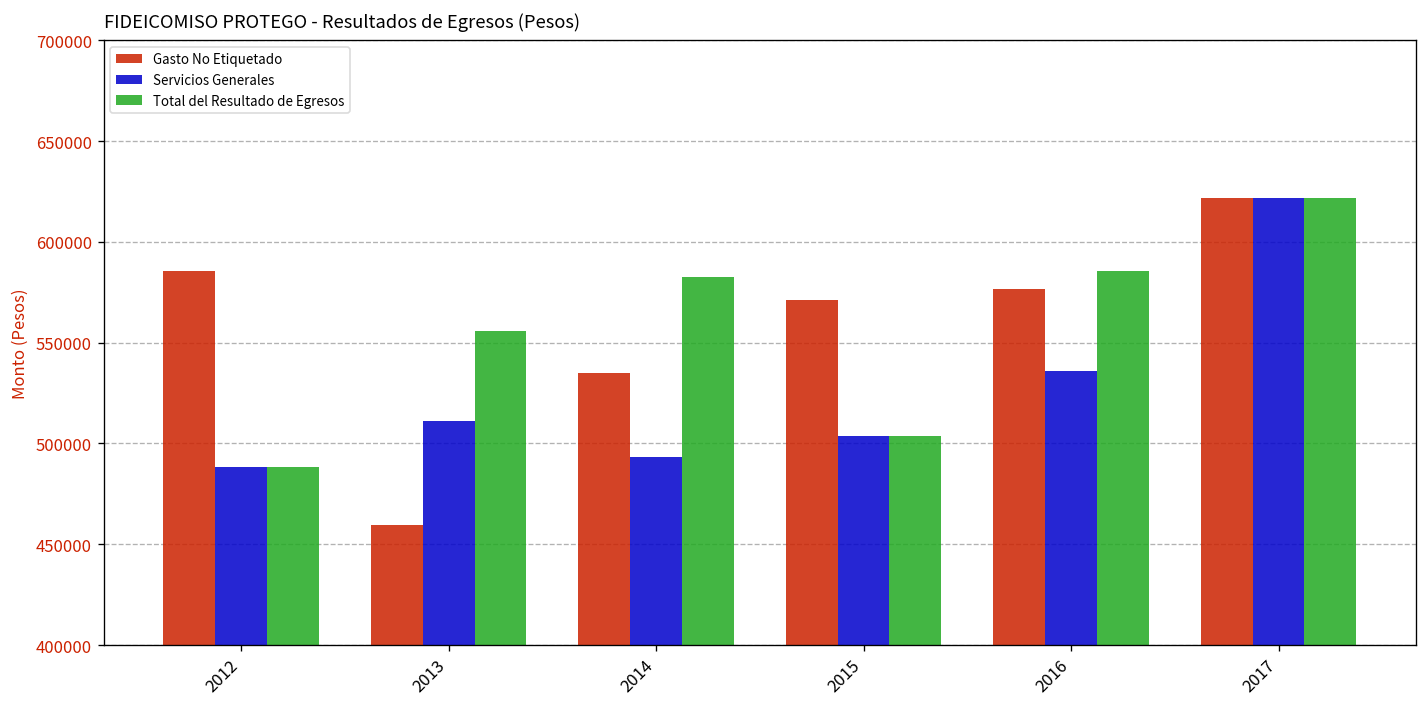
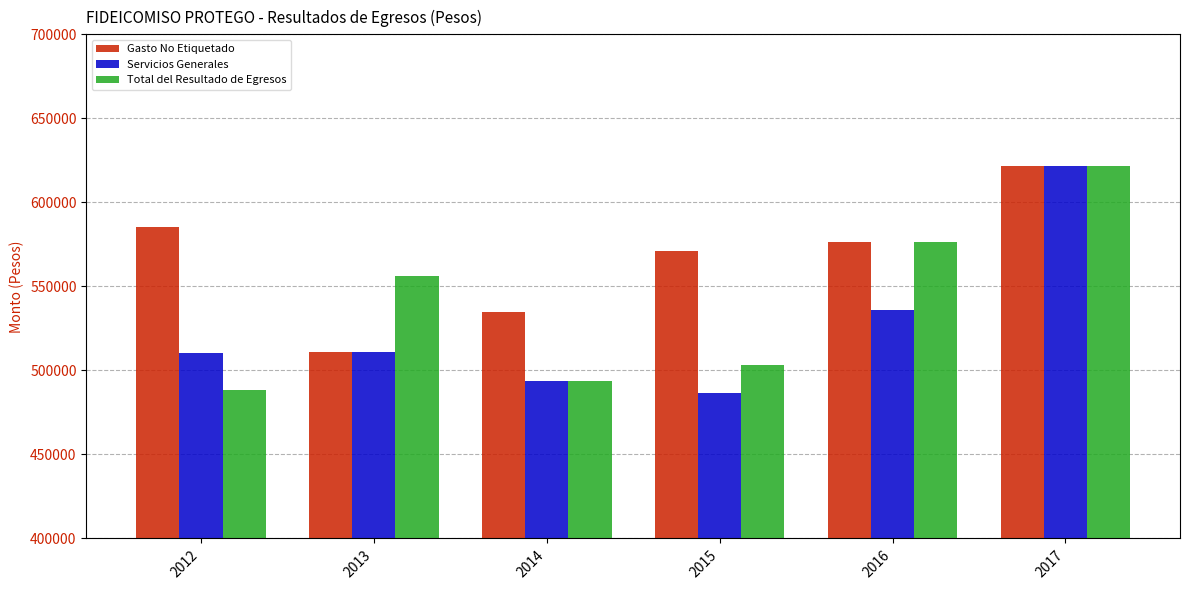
  {
    "Gasto No Etiquetado": {
      "2012": 585000,
-     "2013": 460000,
+     "2013": 511000,
      "2014": 535000,
      "2015": 571000,
      "2016": 577000,
      "2017": 622000
    },
    "Servicios Generales": {
-     "2012": 488000,
+     "2012": 511000,
      "2013": 511000,
      "2014": 493000,
-     "2015": 503000,
+     "2015": 486000,
      "2016": 536000,
      "2017": 622000
    },
    "Total del Resultado de Egresos": {
      "2012": 488000,
      "2013": 556000,
-     "2014": 582000,
+     "2014": 493000,
      "2015": 503000,
-     "2016": 586000,
+     "2016": 577000,
      "2017": 622000
    }
  }
